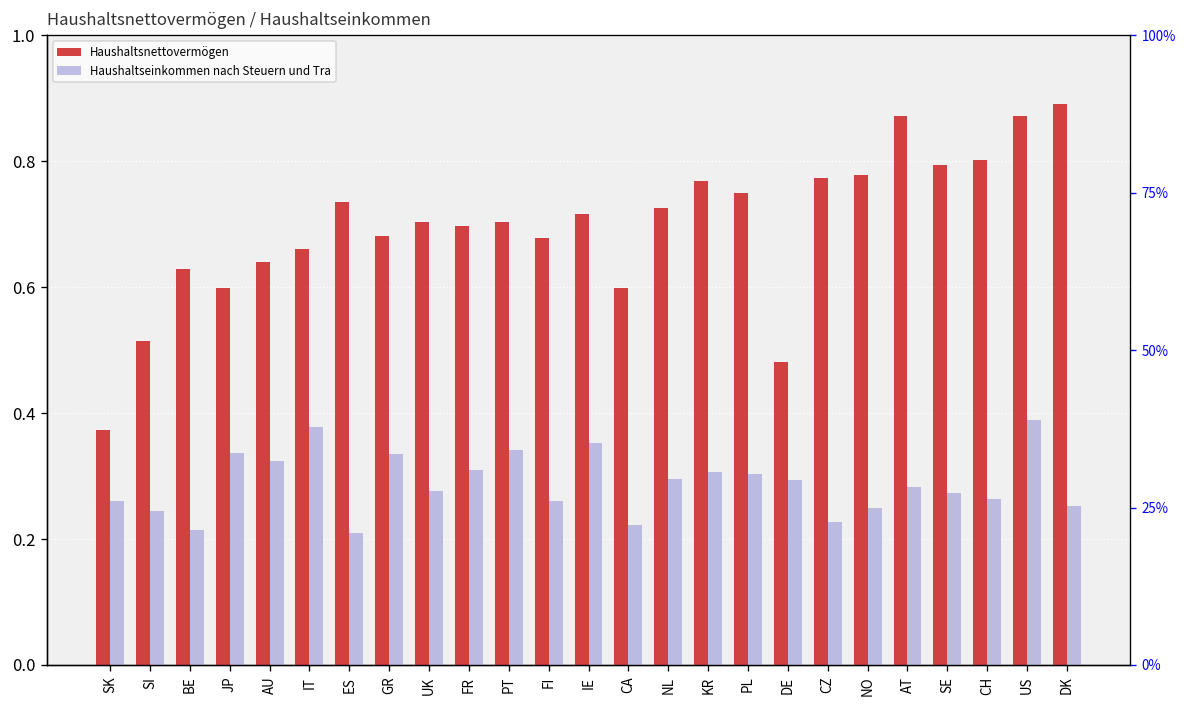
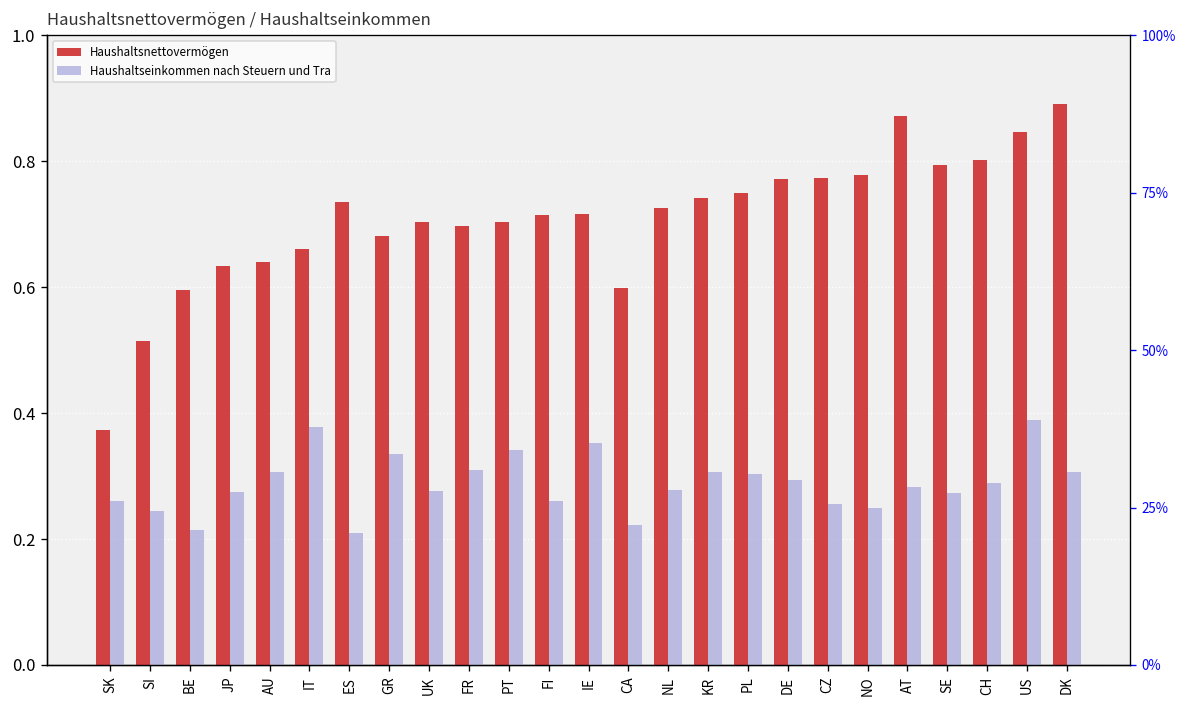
  {
    "Haushaltsnettovermögen": {
      "SK": 0.37,
      "SI": 0.52,
-     "BE": 0.63,
-     "JP": 0.60,
+     "BE": 0.60,
+     "JP": 0.63,
      "AU": 0.64,
      "IT": 0.66,
      "ES": 0.74,
      "GR": 0.68,
      "UK": 0.70,
      "FR": 0.70,
      "PT": 0.70,
-     "FI": 0.68,
+     "FI": 0.72,
      "IE": 0.72,
      "CA": 0.60,
      "NL": 0.73,
-     "KR": 0.77,
+     "KR": 0.74,
      "PL": 0.75,
-     "DE": 0.48,
+     "DE": 0.77,
      "CZ": 0.77,
      "NO": 0.78,
      "AT": 0.87,
      "SE": 0.79,
      "CH": 0.80,
-     "US": 0.87,
+     "US": 0.85,
      "DK": 0.89
    },
    "Haushaltseinkommen nach Steuern und Tra": {
      "SK": 0.26,
      "SI": 0.25,
      "BE": 0.21,
-     "JP": 0.34,
-     "AU": 0.32,
+     "JP": 0.27,
+     "AU": 0.31,
      "IT": 0.38,
      "ES": 0.21,
      "GR": 0.34,
      "UK": 0.28,
      "FR": 0.31,
      "PT": 0.34,
      "FI": 0.26,
      "IE": 0.35,
      "CA": 0.22,
-     "NL": 0.30,
+     "NL": 0.28,
      "KR": 0.31,
      "PL": 0.30,
      "DE": 0.29,
-     "CZ": 0.23,
+     "CZ": 0.26,
      "NO": 0.25,
      "AT": 0.28,
      "SE": 0.27,
-     "CH": 0.26,
+     "CH": 0.29,
      "US": 0.39,
-     "DK": 0.25
+     "DK": 0.31
    }
  }
